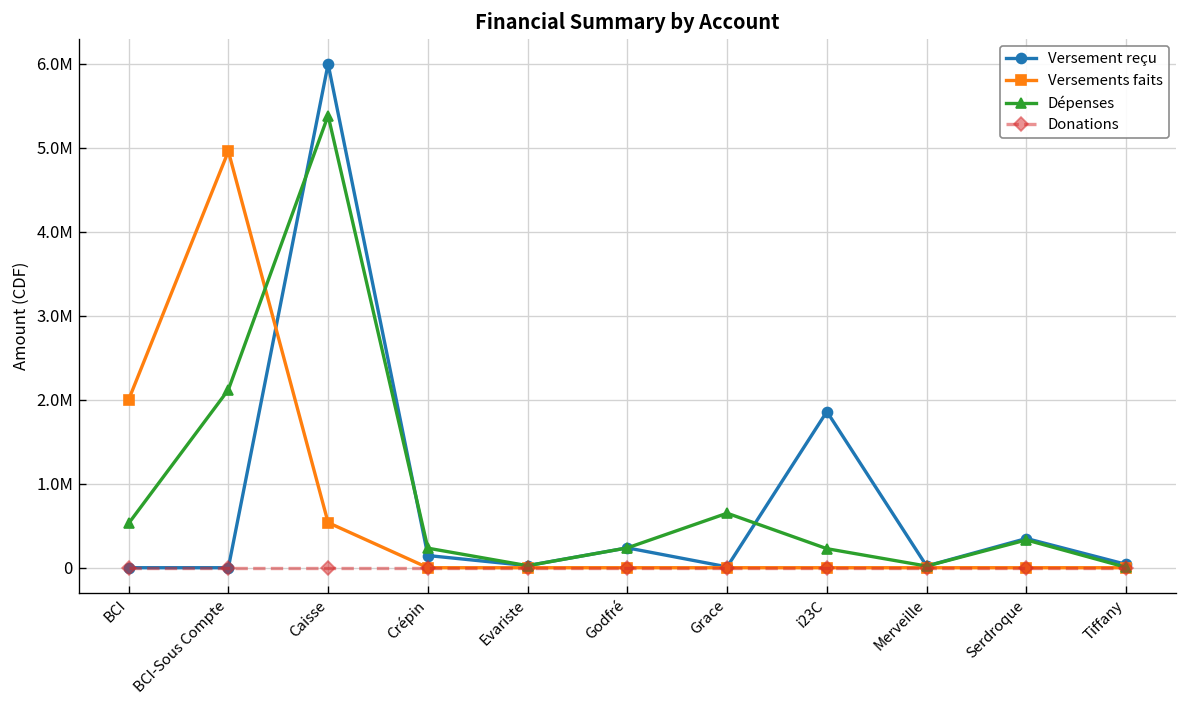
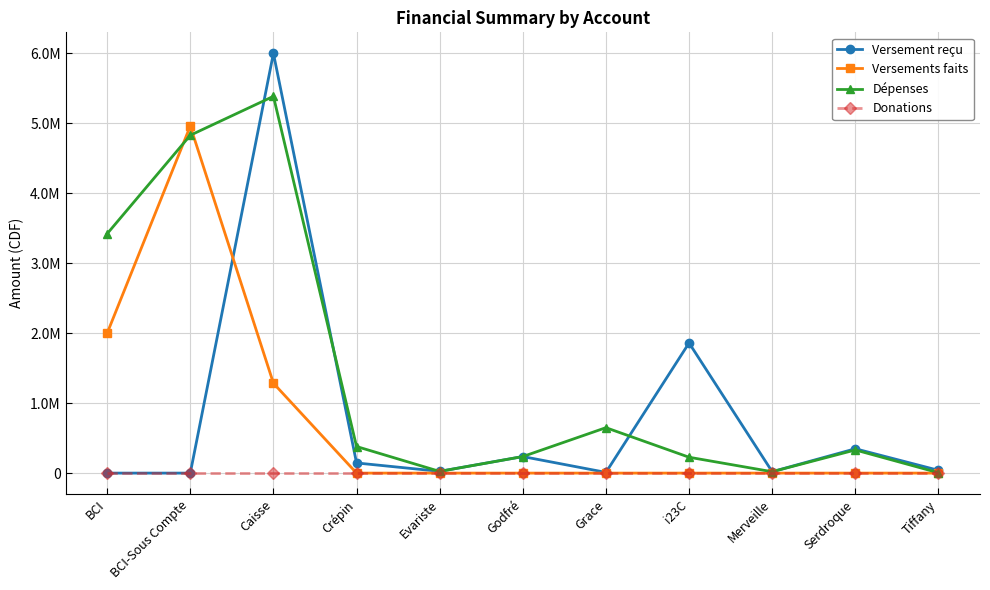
  {
    "Versement reçu": {
      "Caisse": 6000000,
      "Crépin": 100000,
      "i23C": 1900000
    },
    "Versements faits": {
      "BCI": 2000000,
      "BCI-Sous Compte": 5000000,
-     "Caisse": 500000
+     "Caisse": 1300000
    },
    "Dépenses": {
-     "BCI": 500000,
-     "BCI-Sous Compte": 2100000,
+     "BCI": 3400000,
+     "BCI-Sous Compte": 4800000,
      "Caisse": 5400000,
-     "Crépin": 200000,
+     "Crépin": 400000,
      "Grace": 600000,
      "i23C": 200000
    },
    "Donations": {
      "Caisse": 0
    }
  }
